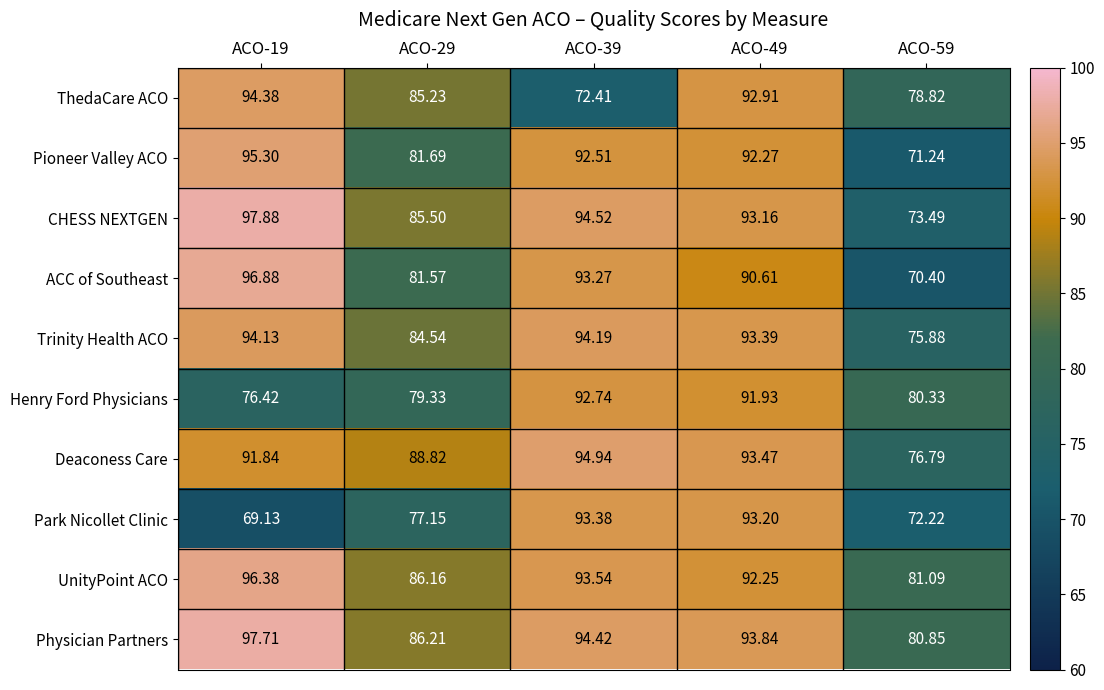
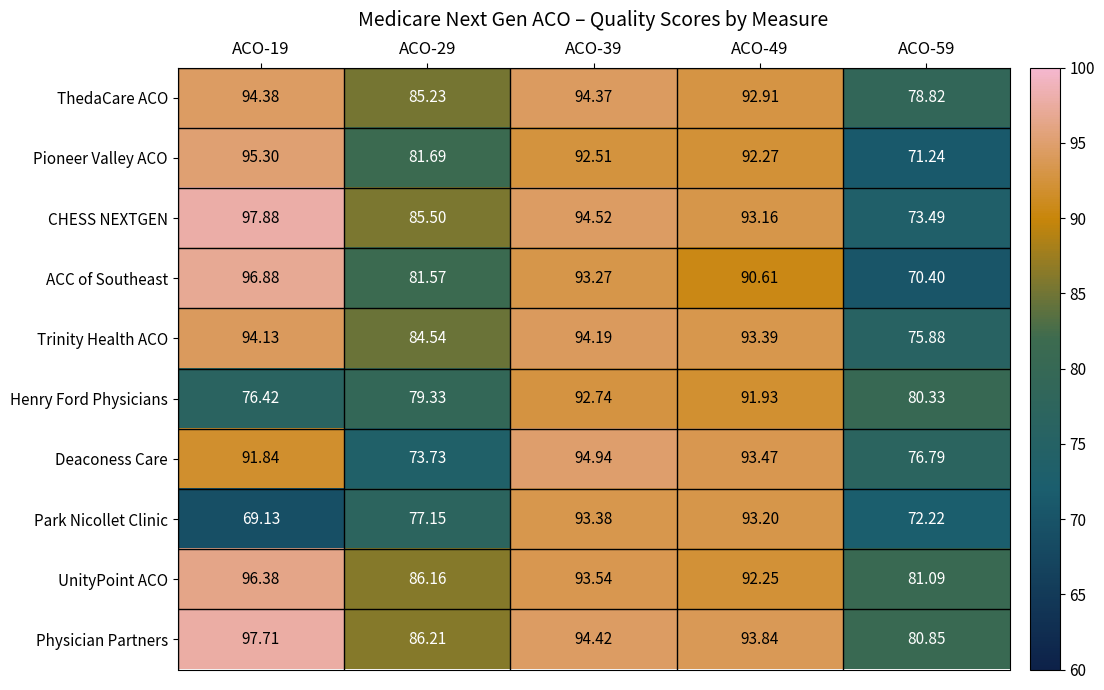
  {
    "ThedaCare ACO": {
      "ACO-19": 94.38,
      "ACO-29": 85.23,
-     "ACO-39": 72.41,
+     "ACO-39": 94.37,
      "ACO-49": 92.91,
      "ACO-59": 78.82
    },
    "Pioneer Valley ACO": {
      "ACO-19": 95.30,
      "ACO-29": 81.69,
      "ACO-39": 92.51,
      "ACO-49": 92.27,
      "ACO-59": 71.24
    },
    "CHESS NEXTGEN": {
      "ACO-19": 97.88,
      "ACO-29": 85.50,
      "ACO-39": 94.52,
      "ACO-49": 93.16,
      "ACO-59": 73.49
    },
    "ACC of Southeast": {
      "ACO-19": 96.88,
      "ACO-29": 81.57,
      "ACO-39": 93.27,
      "ACO-49": 90.61,
      "ACO-59": 70.40
    },
    "Trinity Health ACO": {
      "ACO-19": 94.13,
      "ACO-29": 84.54,
      "ACO-39": 94.19,
      "ACO-49": 93.39,
      "ACO-59": 75.88
    },
    "Henry Ford Physicians": {
      "ACO-19": 76.42,
      "ACO-29": 79.33,
      "ACO-39": 92.74,
      "ACO-49": 91.93,
      "ACO-59": 80.33
    },
    "Deaconess Care": {
      "ACO-19": 91.84,
-     "ACO-29": 88.82,
+     "ACO-29": 73.73,
      "ACO-39": 94.94,
      "ACO-49": 93.47,
      "ACO-59": 76.79
    },
    "Park Nicollet Clinic": {
      "ACO-19": 69.13,
      "ACO-29": 77.15,
      "ACO-39": 93.38,
      "ACO-49": 93.20,
      "ACO-59": 72.22
    },
    "UnityPoint ACO": {
      "ACO-19": 96.38,
      "ACO-29": 86.16,
      "ACO-39": 93.54,
      "ACO-49": 92.25,
      "ACO-59": 81.09
    },
    "Physician Partners": {
      "ACO-19": 97.71,
      "ACO-29": 86.21,
      "ACO-39": 94.42,
      "ACO-49": 93.84,
      "ACO-59": 80.85
    }
  }
